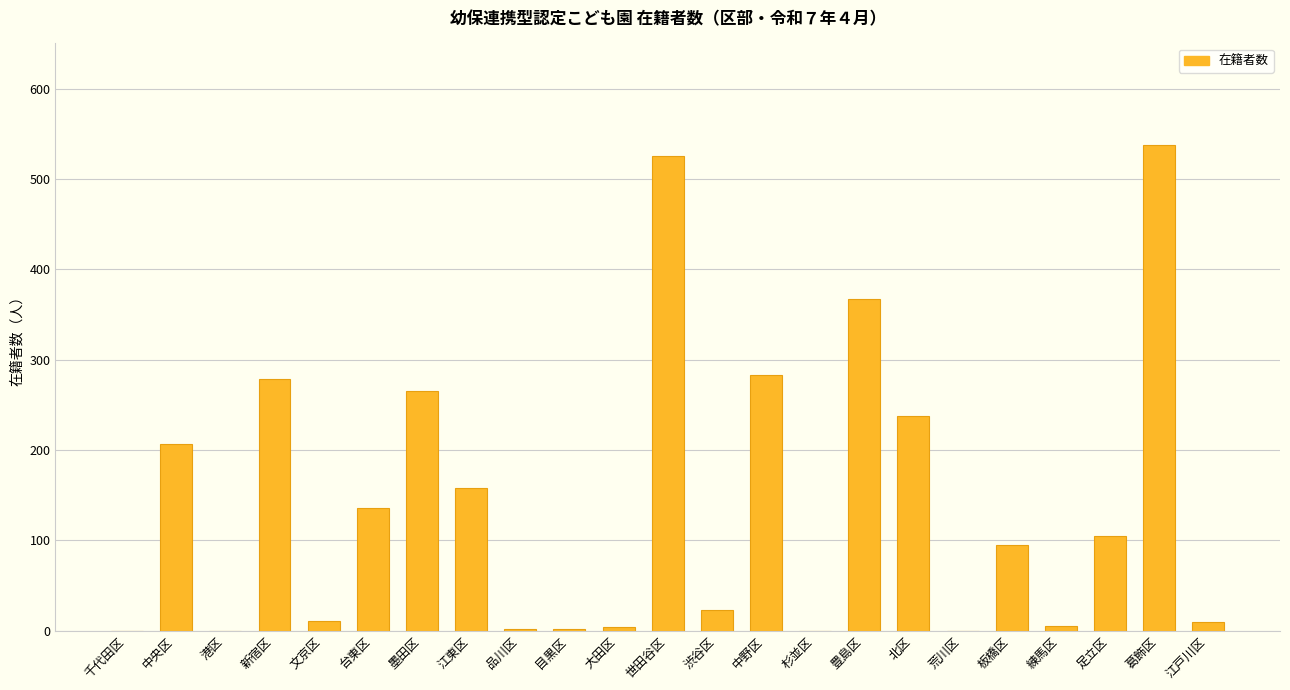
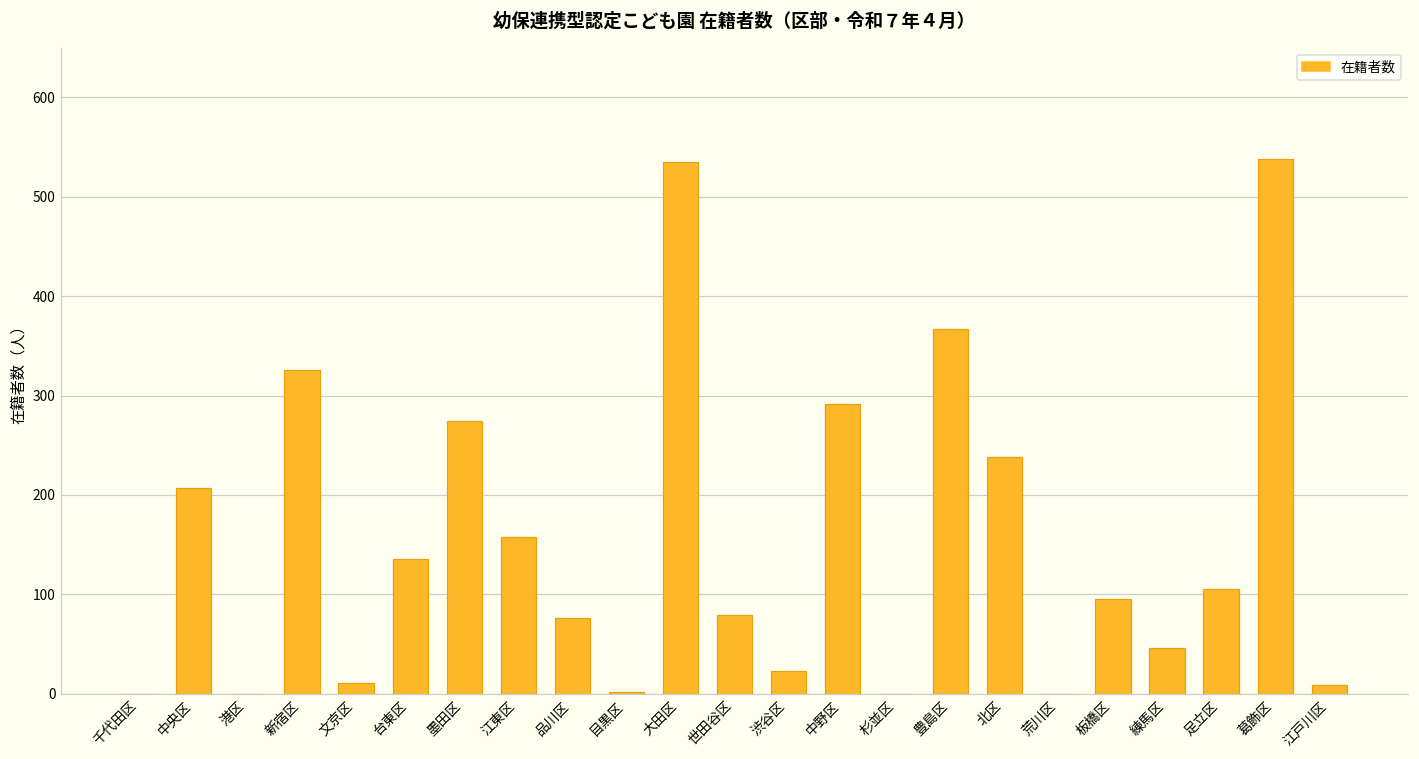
  {
    "千代田区": 0,
    "中央区": 210,
    "港区": 0,
-   "新宿区": 280,
+   "新宿区": 330,
    "文京区": 10,
    "台東区": 140,
-   "墨田区": 265,
+   "墨田区": 274,
    "江東区": 160,
-   "品川区": 0,
-   "大田区": 0,
-   "世田谷区": 530,
+   "品川区": 80,
+   "大田区": 540,
+   "世田谷区": 80,
    "渋谷区": 20,
-   "中野区": 280,
+   "中野区": 290,
    "杉並区": 0,
    "豊島区": 370,
    "北区": 240,
    "荒川区": 0,
    "板橋区": 100,
-   "練馬区": 10,
+   "練馬区": 50,
    "足立区": 110,
    "葛飾区": 540,
    "江戸川区": 10
  }
